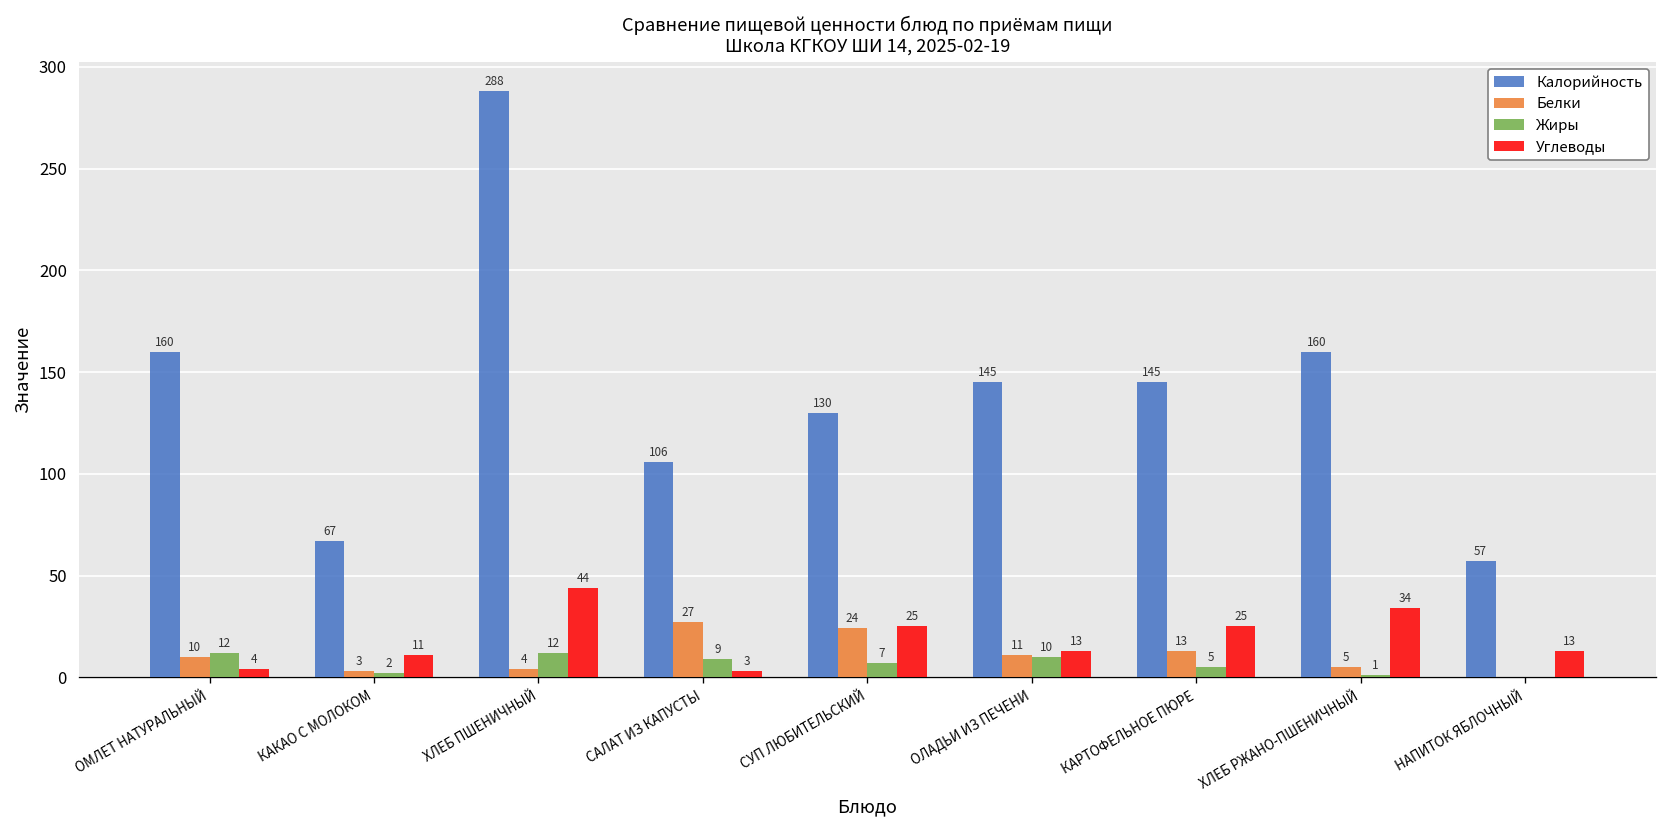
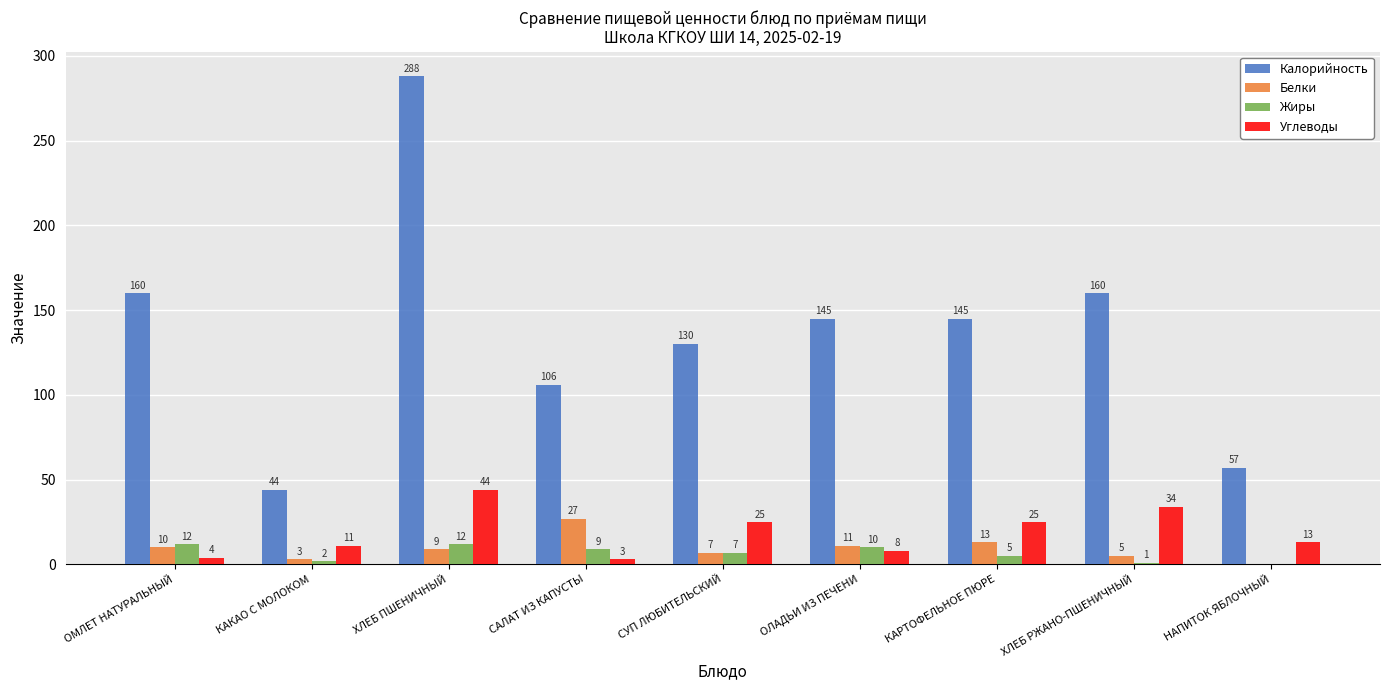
  {
    "Калорийность": {
      "ОМЛЕТ НАТУРАЛЬНЫЙ": 160,
-     "КАКАО С МОЛОКОМ": 67,
+     "КАКАО С МОЛОКОМ": 44,
      "ХЛЕБ ПШЕНИЧНЫЙ": 288,
      "САЛАТ ИЗ КАПУСТЫ": 106,
      "СУП ЛЮБИТЕЛЬСКИЙ": 130,
      "ОЛАДЬИ ИЗ ПЕЧЕНИ": 145,
      "КАРТОФЕЛЬНОЕ ПЮРЕ": 145,
      "ХЛЕБ РЖАНО-ПШЕНИЧНЫЙ": 160,
      "НАПИТОК ЯБЛОЧНЫЙ": 57
    },
    "Белки": {
      "ОМЛЕТ НАТУРАЛЬНЫЙ": 10,
      "КАКАО С МОЛОКОМ": 3,
-     "ХЛЕБ ПШЕНИЧНЫЙ": 4,
+     "ХЛЕБ ПШЕНИЧНЫЙ": 9,
      "САЛАТ ИЗ КАПУСТЫ": 27,
-     "СУП ЛЮБИТЕЛЬСКИЙ": 24,
+     "СУП ЛЮБИТЕЛЬСКИЙ": 7,
      "ОЛАДЬИ ИЗ ПЕЧЕНИ": 11,
      "КАРТОФЕЛЬНОЕ ПЮРЕ": 13,
      "ХЛЕБ РЖАНО-ПШЕНИЧНЫЙ": 5
    },
    "Жиры": {
      "ОМЛЕТ НАТУРАЛЬНЫЙ": 12,
      "КАКАО С МОЛОКОМ": 2,
      "ХЛЕБ ПШЕНИЧНЫЙ": 12,
      "САЛАТ ИЗ КАПУСТЫ": 9,
      "СУП ЛЮБИТЕЛЬСКИЙ": 7,
      "ОЛАДЬИ ИЗ ПЕЧЕНИ": 10,
      "КАРТОФЕЛЬНОЕ ПЮРЕ": 5,
      "ХЛЕБ РЖАНО-ПШЕНИЧНЫЙ": 1
    },
    "Углеводы": {
      "ОМЛЕТ НАТУРАЛЬНЫЙ": 4,
      "КАКАО С МОЛОКОМ": 11,
      "ХЛЕБ ПШЕНИЧНЫЙ": 44,
      "САЛАТ ИЗ КАПУСТЫ": 3,
      "СУП ЛЮБИТЕЛЬСКИЙ": 25,
-     "ОЛАДЬИ ИЗ ПЕЧЕНИ": 13,
+     "ОЛАДЬИ ИЗ ПЕЧЕНИ": 8,
      "КАРТОФЕЛЬНОЕ ПЮРЕ": 25,
      "ХЛЕБ РЖАНО-ПШЕНИЧНЫЙ": 34,
      "НАПИТОК ЯБЛОЧНЫЙ": 13
    }
  }
